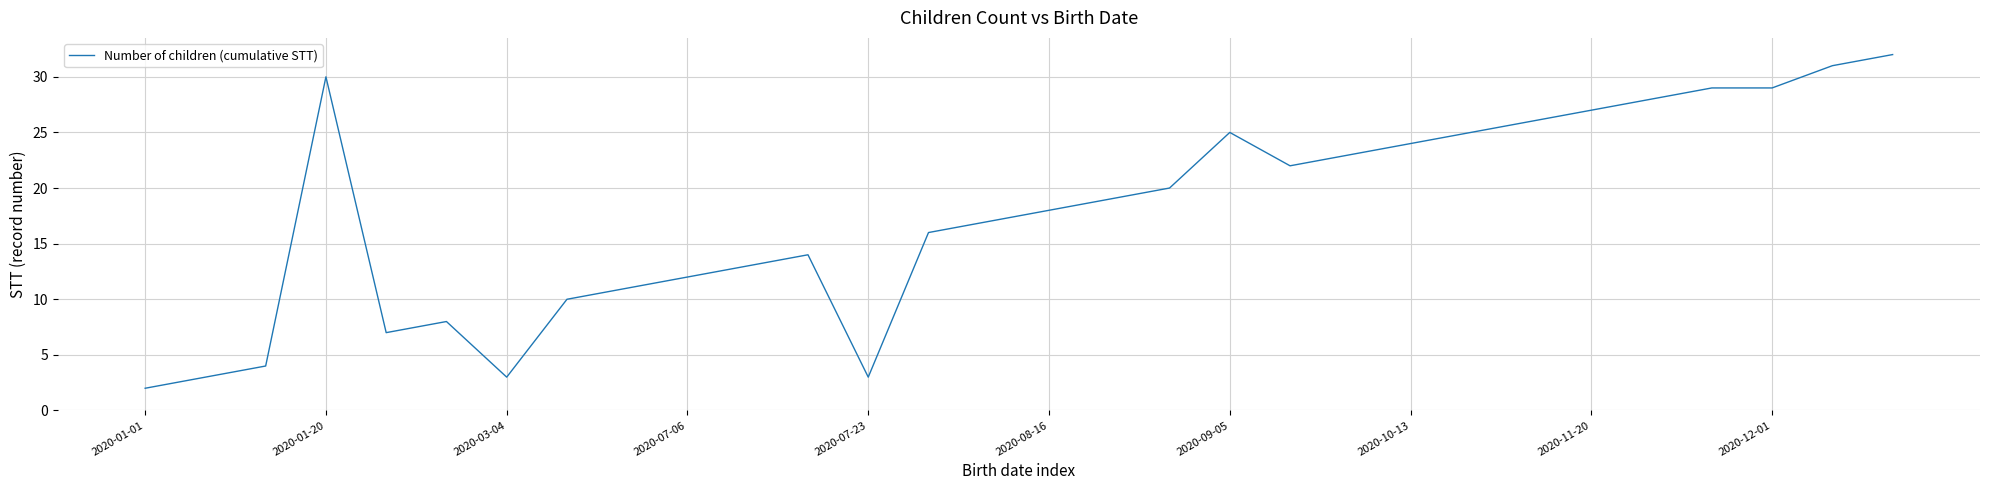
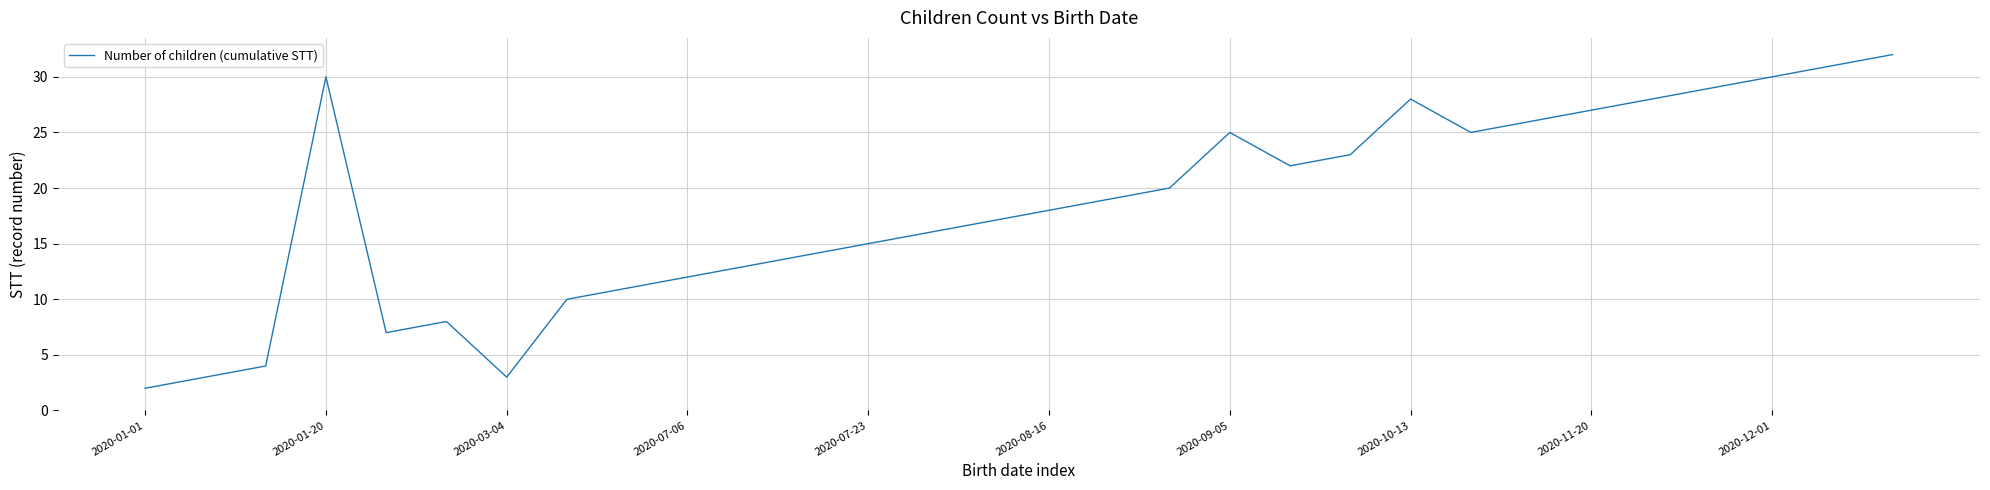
  {
    "2020-01-01": 2,
    "2020-01-20": 30,
    "2020-03-04": 3,
    "2020-07-06": 12,
-   "2020-07-23": 3,
+   "2020-07-23": 15,
    "2020-08-16": 18,
    "2020-09-05": 25,
-   "2020-10-13": 24,
+   "2020-10-13": 28,
    "2020-11-20": 27,
-   "2020-12-01": 29
+   "2020-12-01": 30
  }
